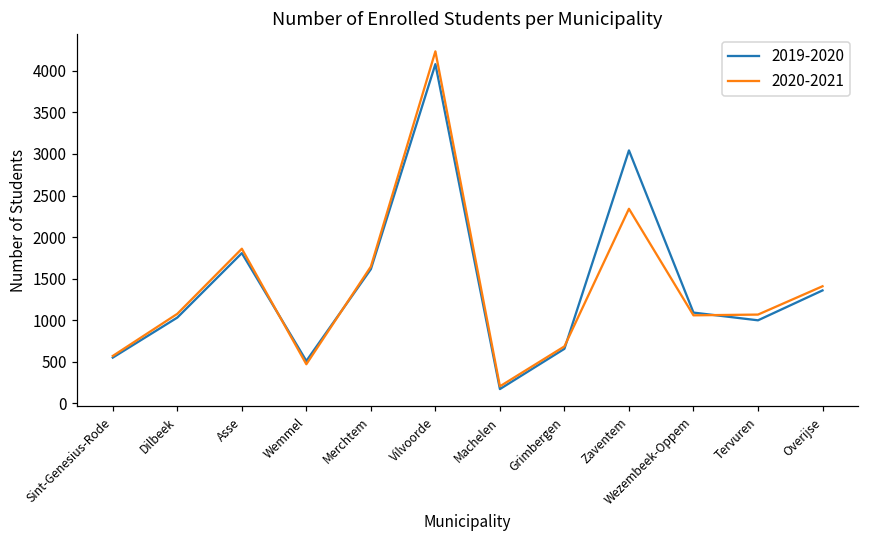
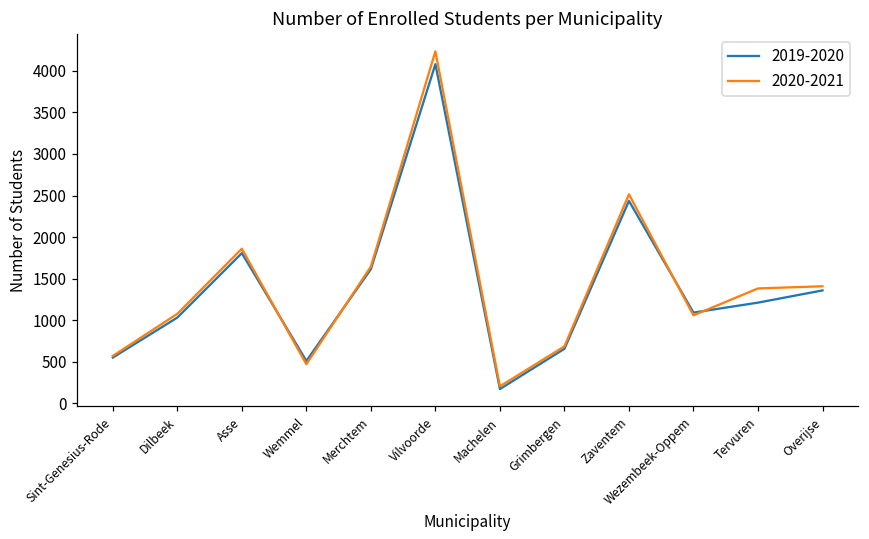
  {
    "2019-2020": {
      "Dilbeek": 1000,
      "Asse": 1800,
      "Wemmel": 500,
      "Vilvoorde": 4100,
-     "Zaventem": 3000,
-     "Tervuren": 1000,
+     "Zaventem": 2400,
+     "Tervuren": 1200,
      "Overijse": 1400
    },
    "2020-2021": {
      "Dilbeek": 1100,
      "Asse": 1900,
      "Wemmel": 500,
      "Vilvoorde": 4200,
-     "Zaventem": 2300,
-     "Tervuren": 1100,
+     "Zaventem": 2500,
+     "Tervuren": 1400,
      "Overijse": 1400
    }
  }
